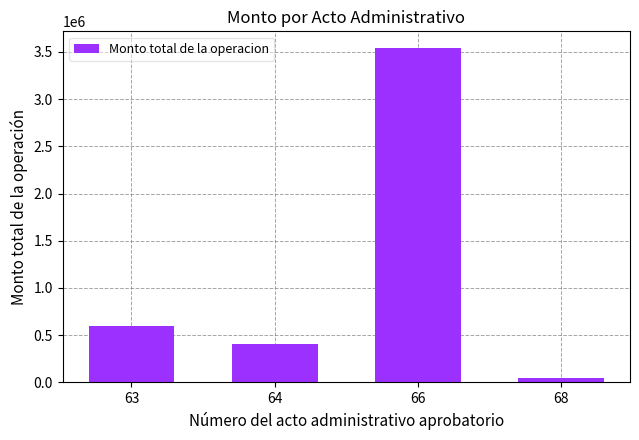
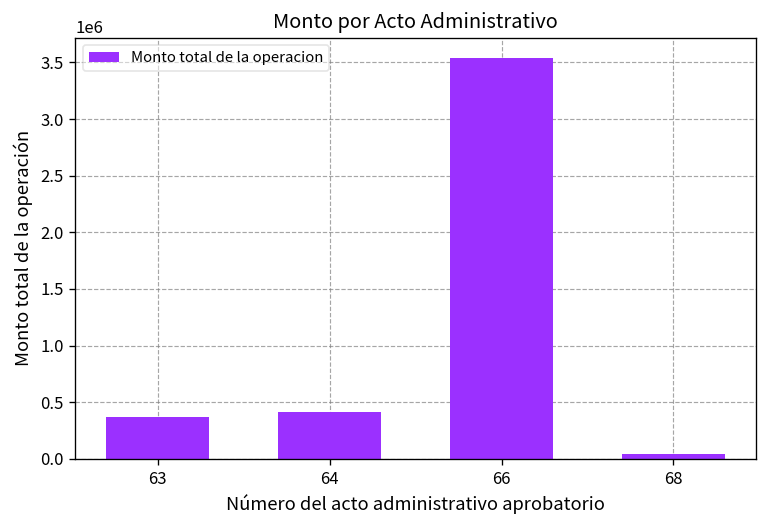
  {
-   "63": 600000,
+   "63": 400000,
    "64": 400000,
    "66": 3500000,
    "68": 0
  }
